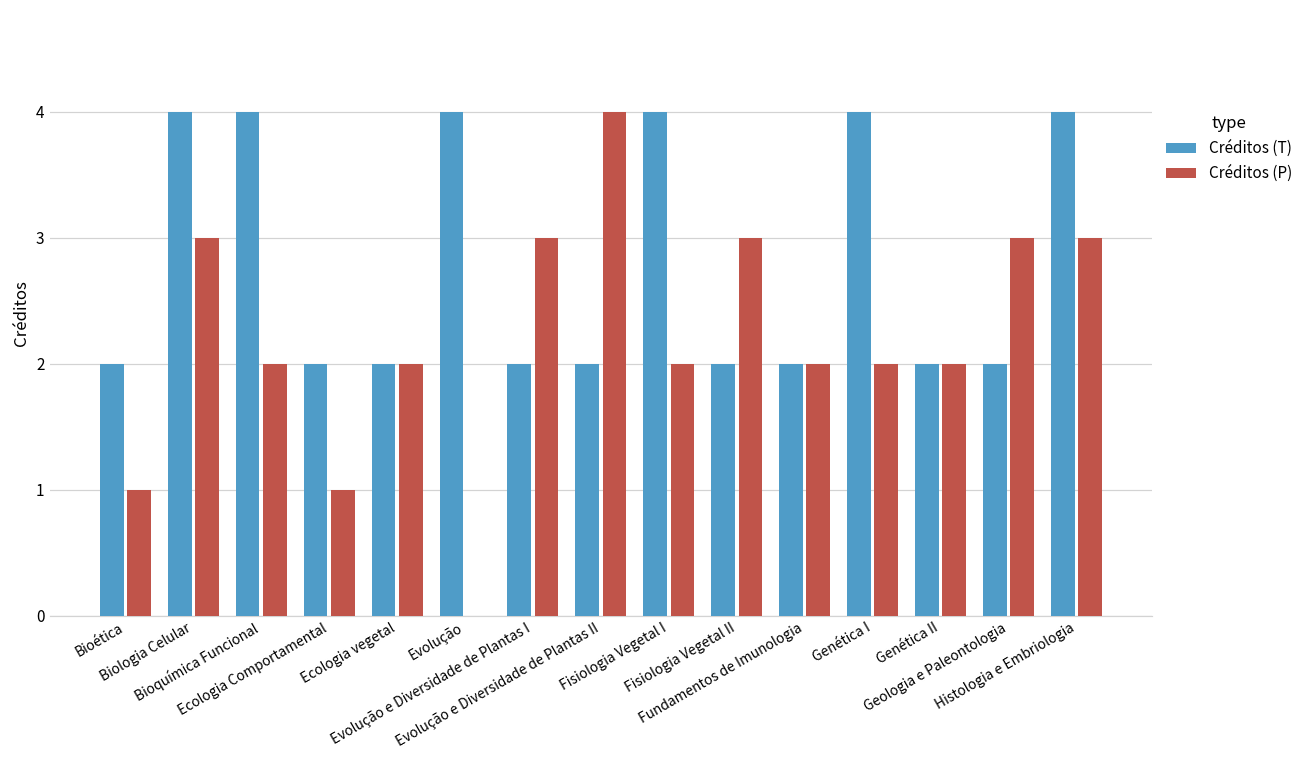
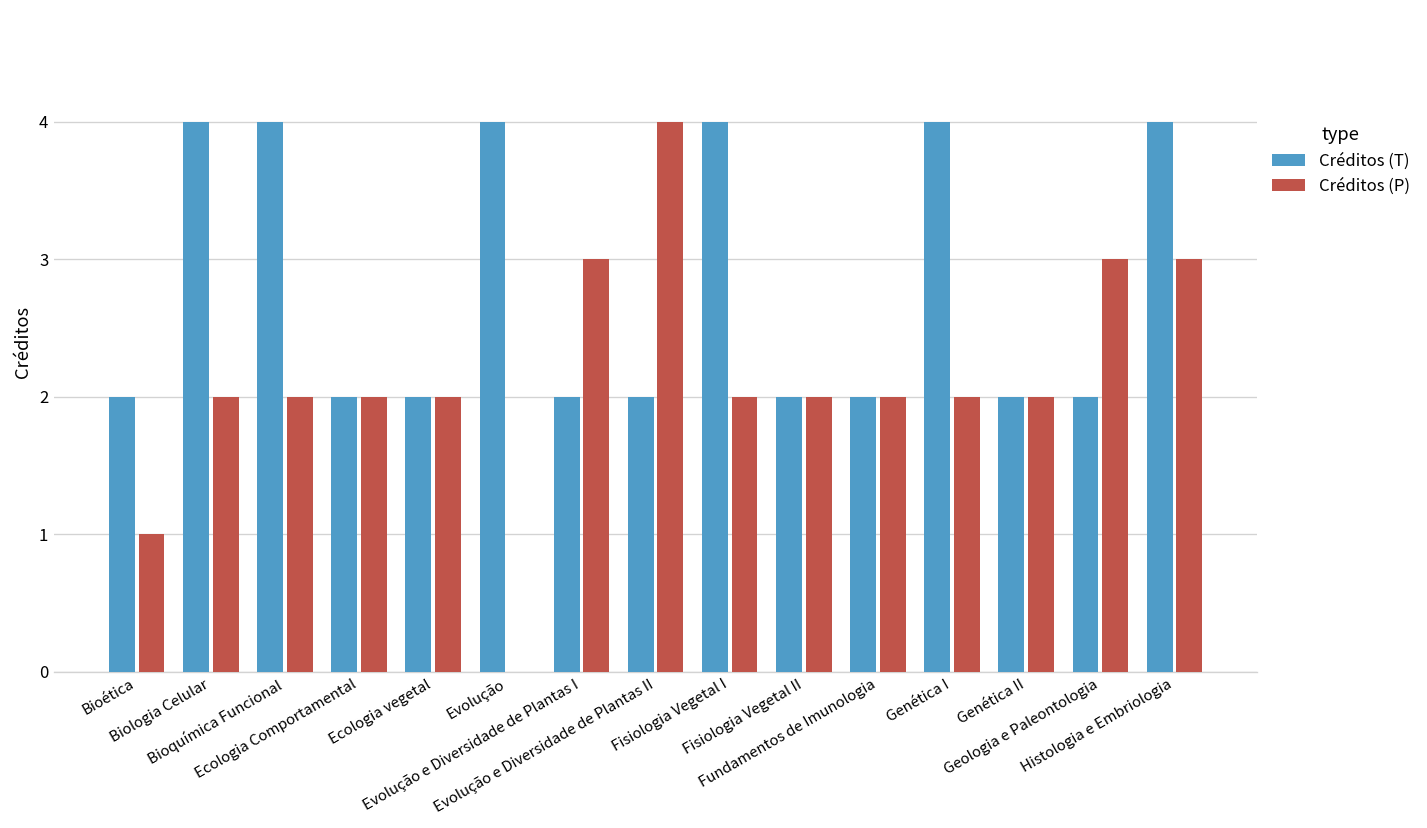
  {
    "Créditos (T)": {
      "Bioética": 2,
      "Biologia Celular": 4,
      "Bioquímica Funcional": 4,
      "Ecologia Comportamental": 2,
      "Ecologia vegetal": 2,
      "Evolução": 4,
      "Evolução e Diversidade de Plantas I": 2,
      "Evolução e Diversidade de Plantas II": 2,
      "Fisiologia Vegetal I": 4,
      "Fisiologia Vegetal II": 2,
      "Fundamentos de Imunologia": 2,
      "Genética I": 4,
      "Genética II": 2,
      "Geologia e Paleontologia": 2,
      "Histologia e Embriologia": 4
    },
    "Créditos (P)": {
      "Bioética": 1,
-     "Biologia Celular": 3,
+     "Biologia Celular": 2,
      "Bioquímica Funcional": 2,
-     "Ecologia Comportamental": 1,
+     "Ecologia Comportamental": 2,
      "Ecologia vegetal": 2,
      "Evolução": 0,
      "Evolução e Diversidade de Plantas I": 3,
      "Evolução e Diversidade de Plantas II": 4,
      "Fisiologia Vegetal I": 2,
-     "Fisiologia Vegetal II": 3,
+     "Fisiologia Vegetal II": 2,
      "Fundamentos de Imunologia": 2,
      "Genética I": 2,
      "Genética II": 2,
      "Geologia e Paleontologia": 3,
      "Histologia e Embriologia": 3
    }
  }
